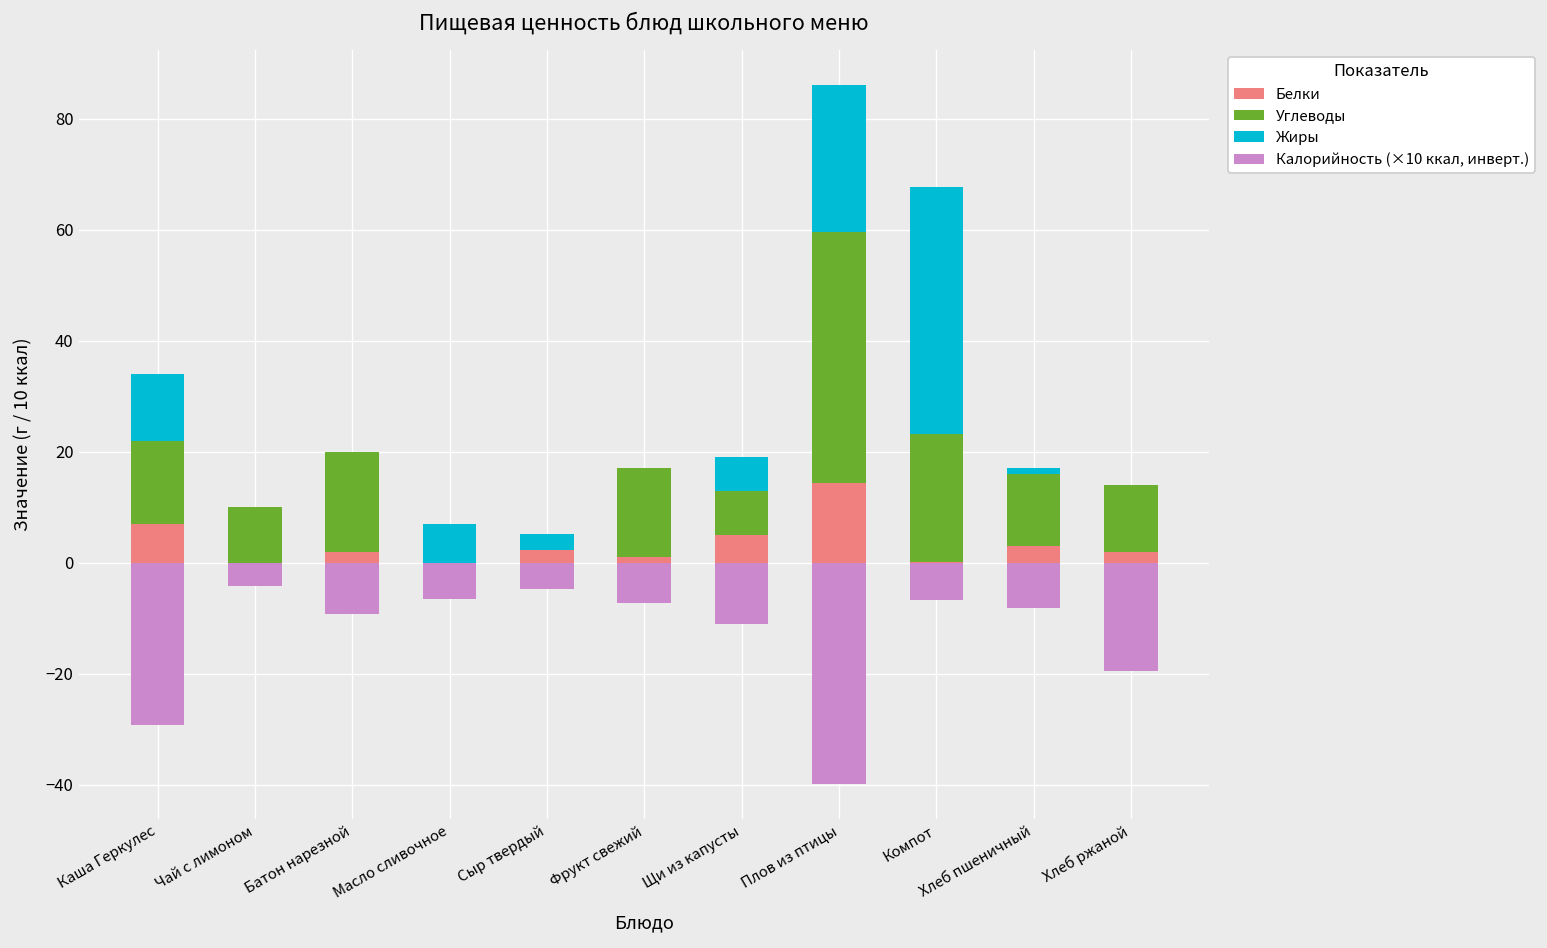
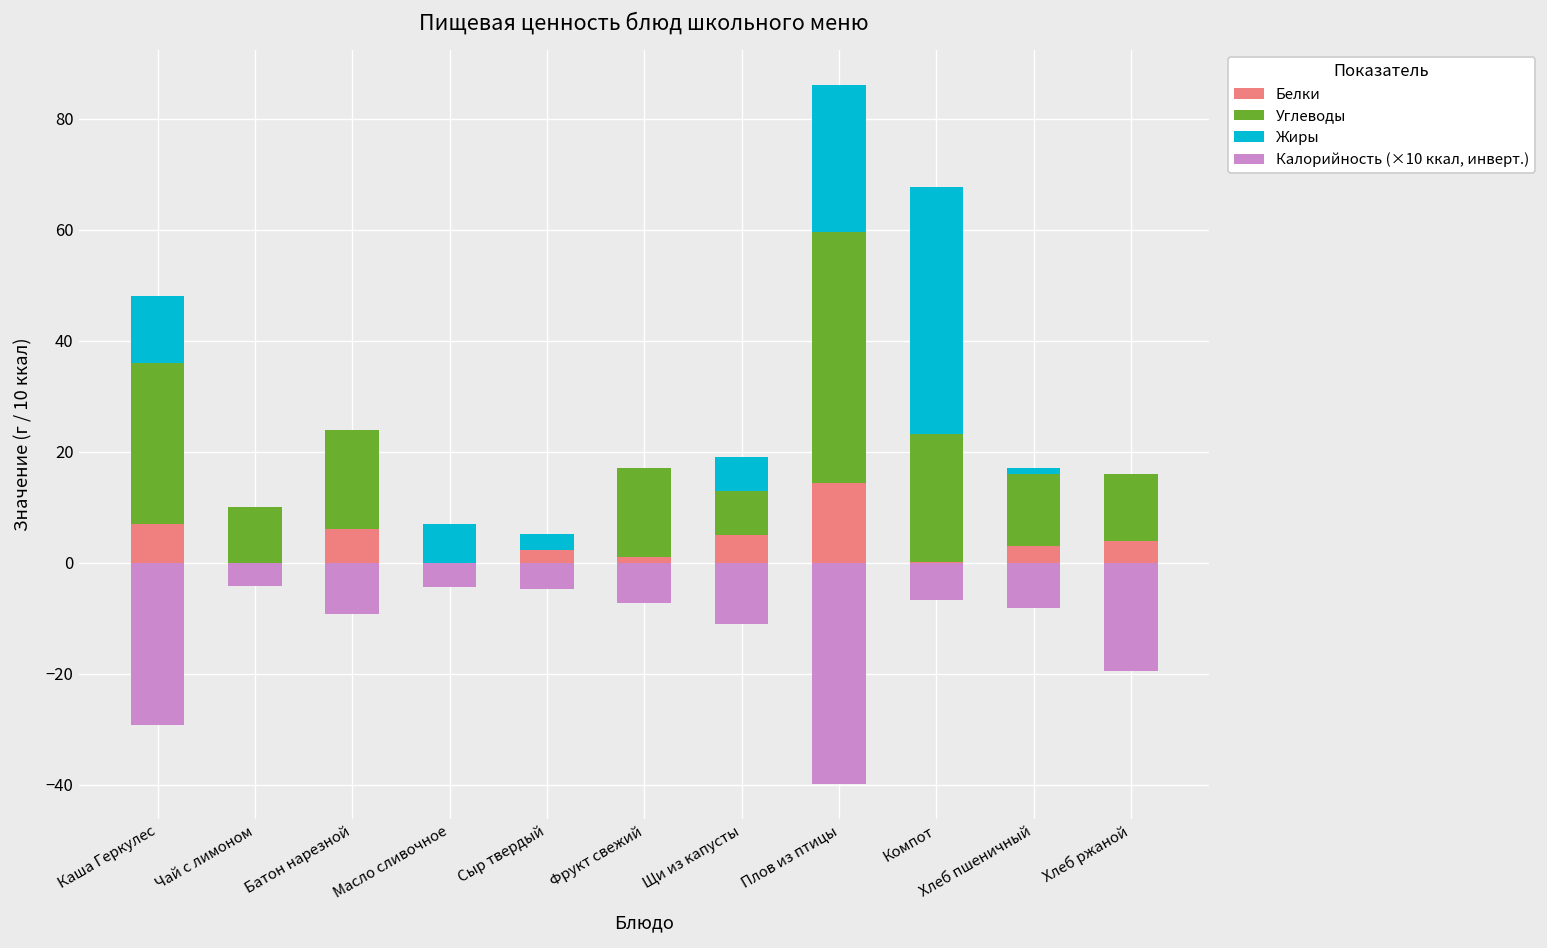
  {
    "Белки": {
      "Каша Геркулес": 7,
      "Чай с лимоном": 0,
-     "Батон нарезной": 2,
+     "Батон нарезной": 6,
      "Масло сливочное": 0,
      "Сыр твердый": 2,
      "Фрукт свежий": 1,
      "Щи из капусты": 5,
      "Плов из птицы": 14,
      "Хлеб пшеничный": 3,
-     "Хлеб ржаной": 2
+     "Хлеб ржаной": 4
    },
    "Углеводы": {
-     "Каша Геркулес": 15,
+     "Каша Геркулес": 29,
      "Чай с лимоном": 10,
      "Батон нарезной": 18,
      "Масло сливочное": 0,
      "Сыр твердый": 0,
      "Фрукт свежий": 16,
      "Щи из капусты": 8,
      "Плов из птицы": 45,
      "Компот": 23,
      "Хлеб пшеничный": 13,
      "Хлеб ржаной": 12
    },
    "Жиры": {
      "Каша Геркулес": 12,
      "Чай с лимоном": 0,
      "Батон нарезной": 0,
      "Масло сливочное": 7,
      "Сыр твердый": 3,
      "Фрукт свежий": 0,
      "Щи из капусты": 6,
      "Плов из птицы": 26,
      "Компот": 44,
      "Хлеб пшеничный": 1,
      "Хлеб ржаной": 0
    },
    "Калорийность (×10 ккал, инверт.)": {
      "Каша Геркулес": -29,
      "Чай с лимоном": -4,
      "Батон нарезной": -9,
-     "Масло сливочное": -7,
+     "Масло сливочное": -4,
      "Сыр твердый": -5,
      "Фрукт свежий": -7,
      "Щи из капусты": -11,
      "Плов из птицы": -40,
      "Компот": -7,
      "Хлеб пшеничный": -8,
      "Хлеб ржаной": -20
    }
  }
